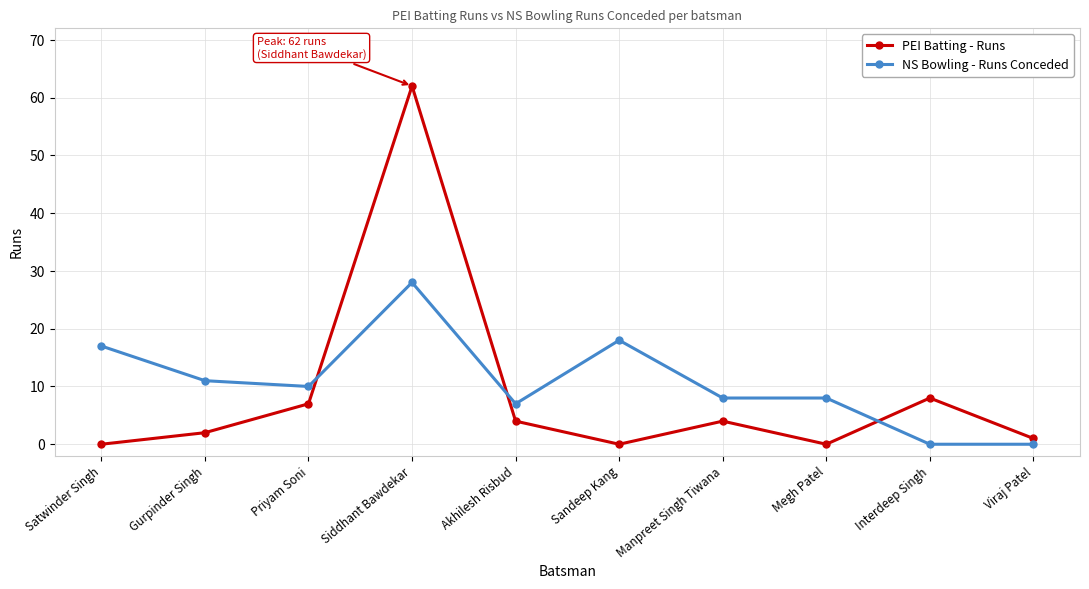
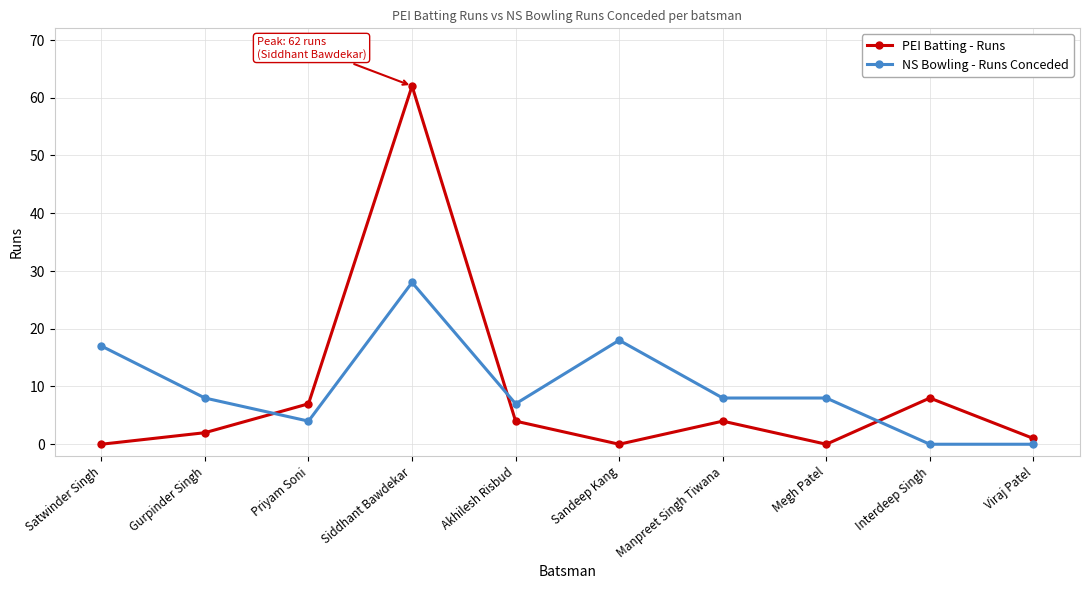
  {
    "PEI Batting - Runs": {
      "Satwinder Singh": 0,
      "Gurpinder Singh": 2,
      "Priyam Soni": 7,
      "Akhilesh Risbud": 4,
      "Sandeep Kang": 0,
      "Manpreet Singh Tiwana": 4,
      "Megh Patel": 0,
      "Interdeep Singh": 8,
      "Viraj Patel": 1
    },
    "NS Bowling - Runs Conceded": {
      "Satwinder Singh": 17,
-     "Gurpinder Singh": 11,
-     "Priyam Soni": 10,
+     "Gurpinder Singh": 8,
+     "Priyam Soni": 4,
      "Siddhant Bawdekar": 28,
      "Akhilesh Risbud": 7,
      "Sandeep Kang": 18,
      "Manpreet Singh Tiwana": 8,
      "Megh Patel": 8,
      "Interdeep Singh": 0,
      "Viraj Patel": 0
    }
  }
